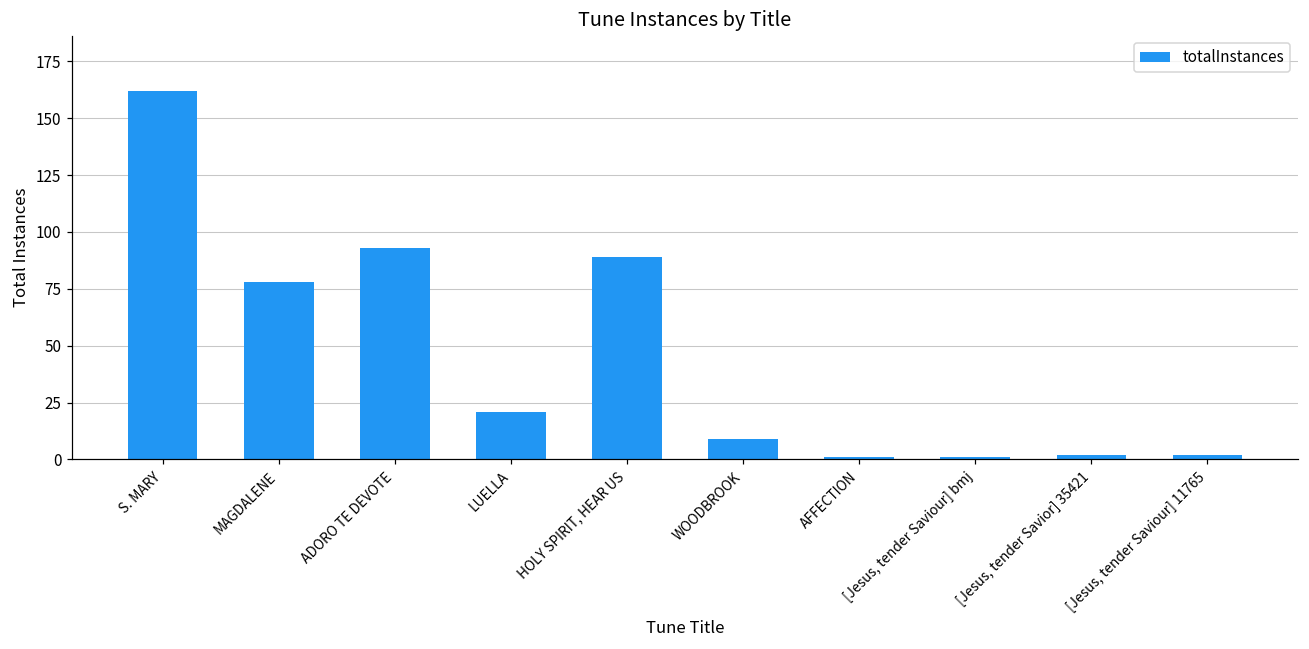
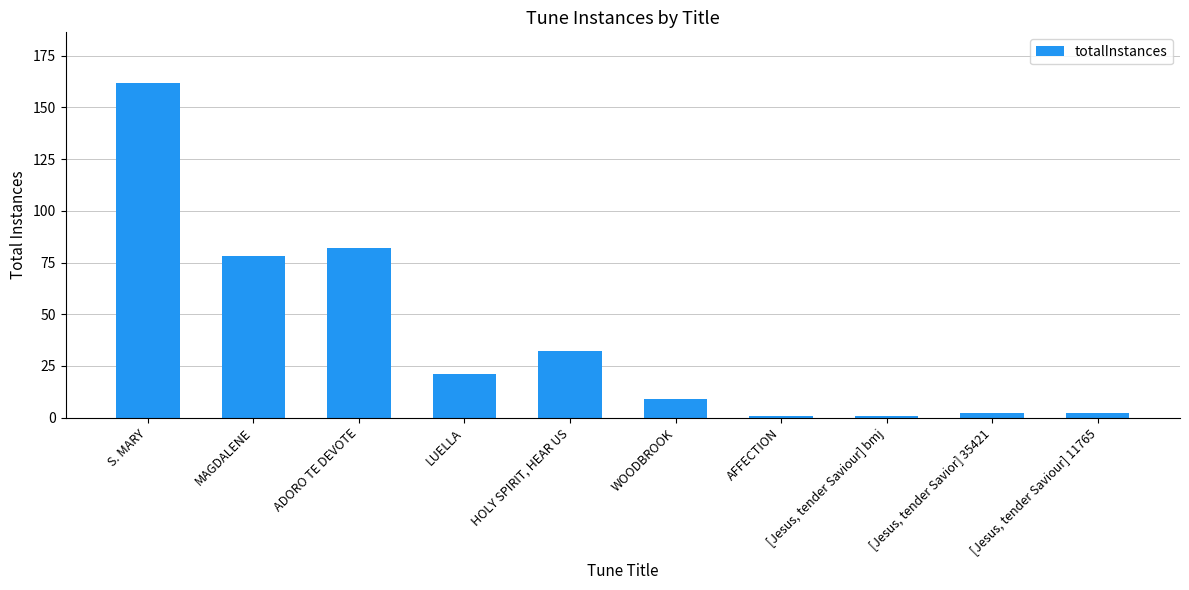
  {
    "S. MARY": 162,
    "MAGDALENE": 78,
-   "ADORO TE DEVOTE": 93,
+   "ADORO TE DEVOTE": 82,
    "LUELLA": 21,
-   "HOLY SPIRIT, HEAR US": 89,
+   "HOLY SPIRIT, HEAR US": 32,
    "WOODBROOK": 9,
    "[Jesus, tender Savior] 35421": 2,
    "[Jesus, tender Saviour] 11765": 2
  }
